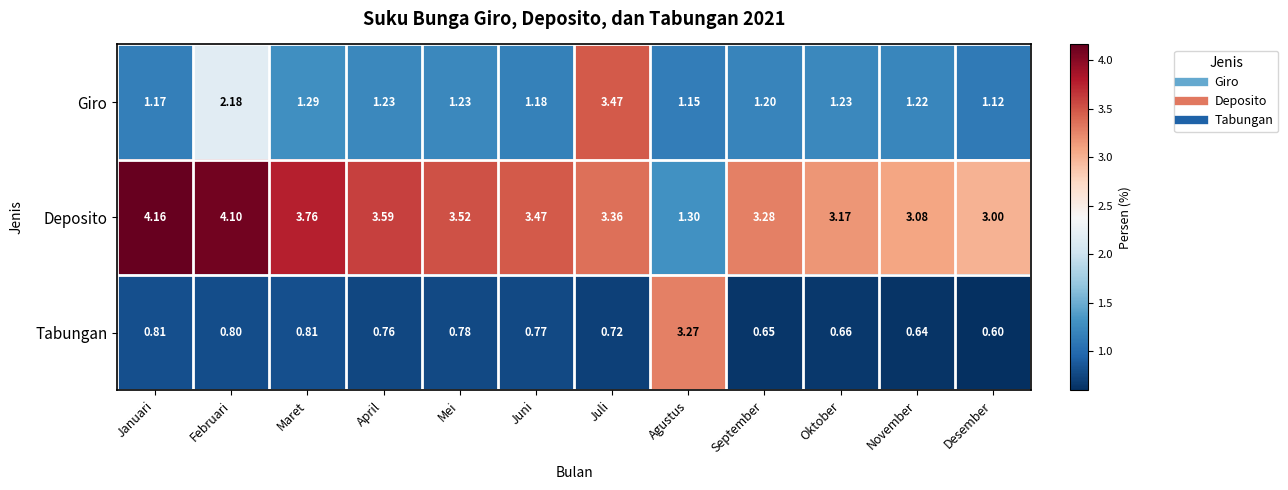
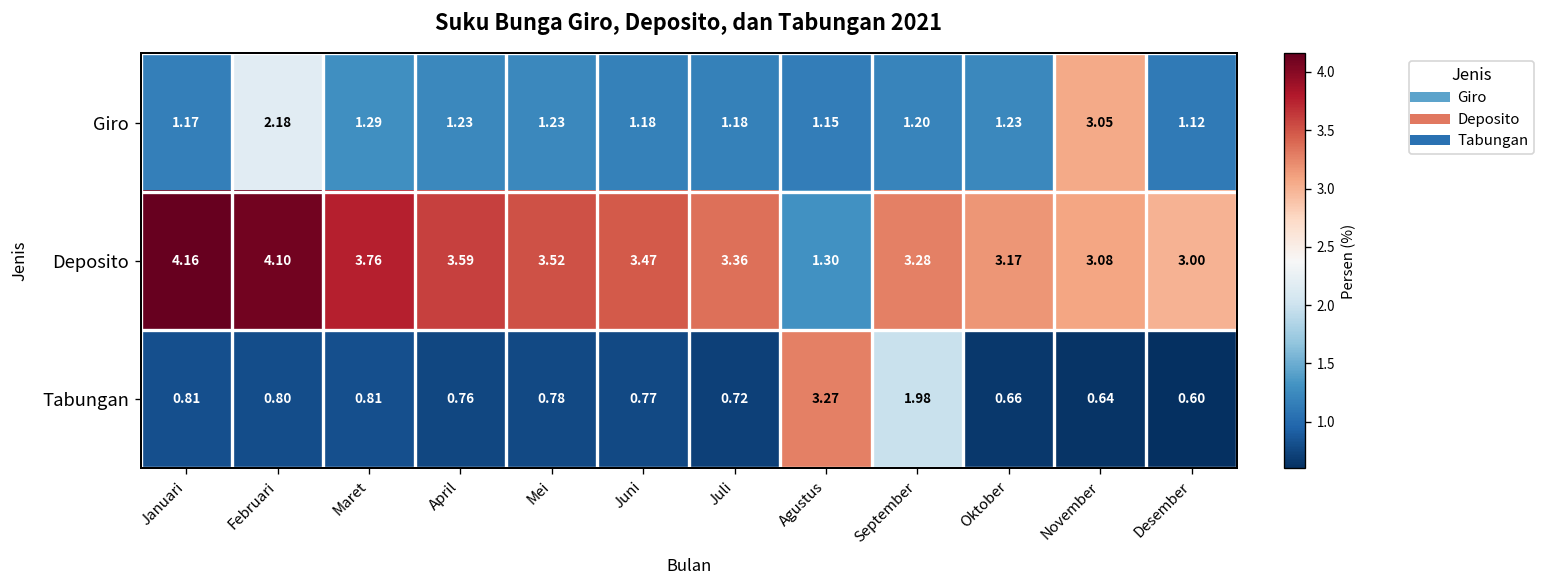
  {
    "Giro": {
      "Januari": 1.17,
      "Februari": 2.18,
      "Maret": 1.29,
      "April": 1.23,
      "Mei": 1.23,
      "Juni": 1.18,
-     "Juli": 3.47,
+     "Juli": 1.18,
      "Agustus": 1.15,
      "September": 1.20,
      "Oktober": 1.23,
-     "November": 1.22,
+     "November": 3.05,
      "Desember": 1.12
    },
    "Deposito": {
      "Januari": 4.16,
      "Februari": 4.10,
      "Maret": 3.76,
      "April": 3.59,
      "Mei": 3.52,
      "Juni": 3.47,
      "Juli": 3.36,
      "Agustus": 1.30,
      "September": 3.28,
      "Oktober": 3.17,
      "November": 3.08,
      "Desember": 3.00
    },
    "Tabungan": {
      "Januari": 0.81,
      "Februari": 0.80,
      "Maret": 0.81,
      "April": 0.76,
      "Mei": 0.78,
      "Juni": 0.77,
      "Juli": 0.72,
      "Agustus": 3.27,
-     "September": 0.65,
+     "September": 1.98,
      "Oktober": 0.66,
      "November": 0.64,
      "Desember": 0.60
    }
  }
